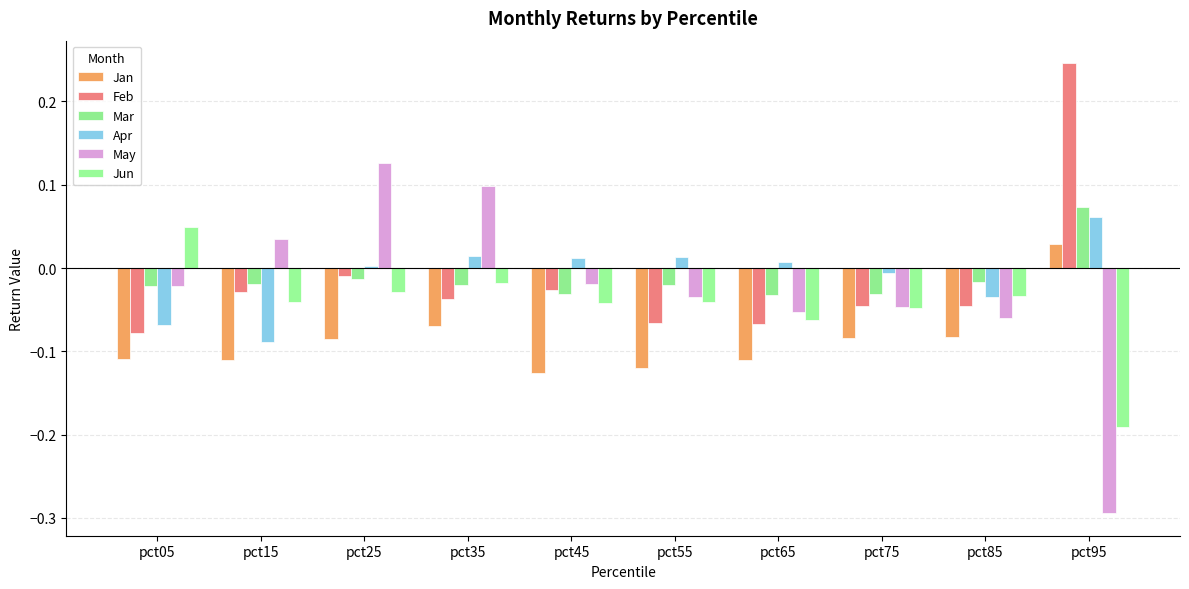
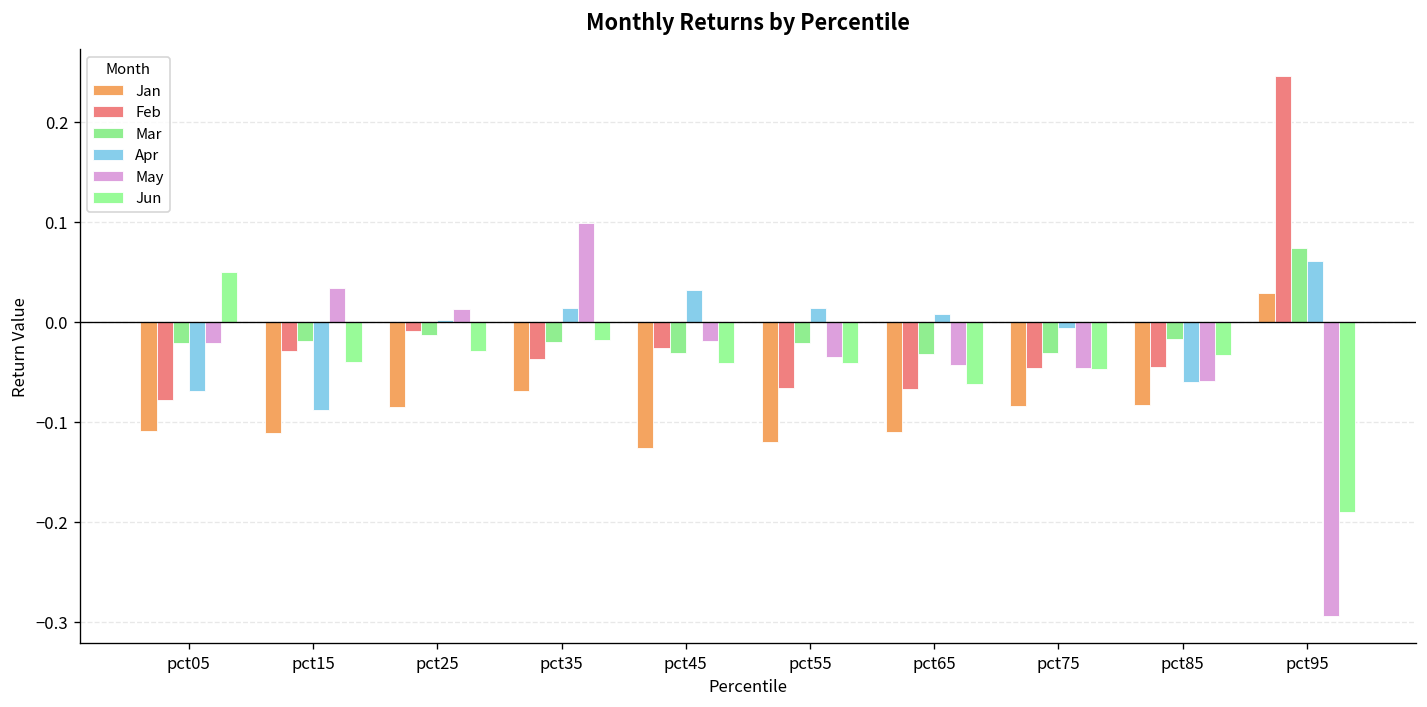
  {
    "Apr": {
      "pct05": -0.07,
      "pct15": -0.09,
      "pct35": 0.01,
-     "pct45": 0.01,
+     "pct45": 0.03,
      "pct55": 0.01,
      "pct65": 0.01,
      "pct75": -0.01,
-     "pct85": -0.03,
+     "pct85": -0.06,
      "pct95": 0.06
    },
    "May": {
      "pct05": -0.02,
      "pct15": 0.03,
-     "pct25": 0.13,
+     "pct25": 0.01,
      "pct35": 0.10,
      "pct45": -0.02,
      "pct55": -0.03,
-     "pct65": -0.05,
+     "pct65": -0.04,
      "pct75": -0.05,
      "pct85": -0.06,
      "pct95": -0.29
    }
  }
